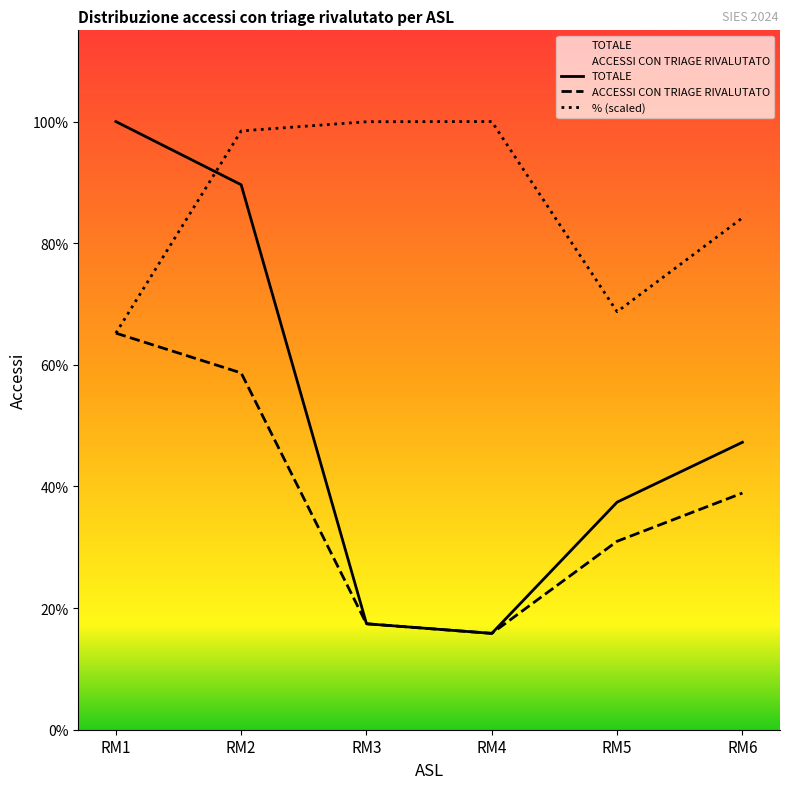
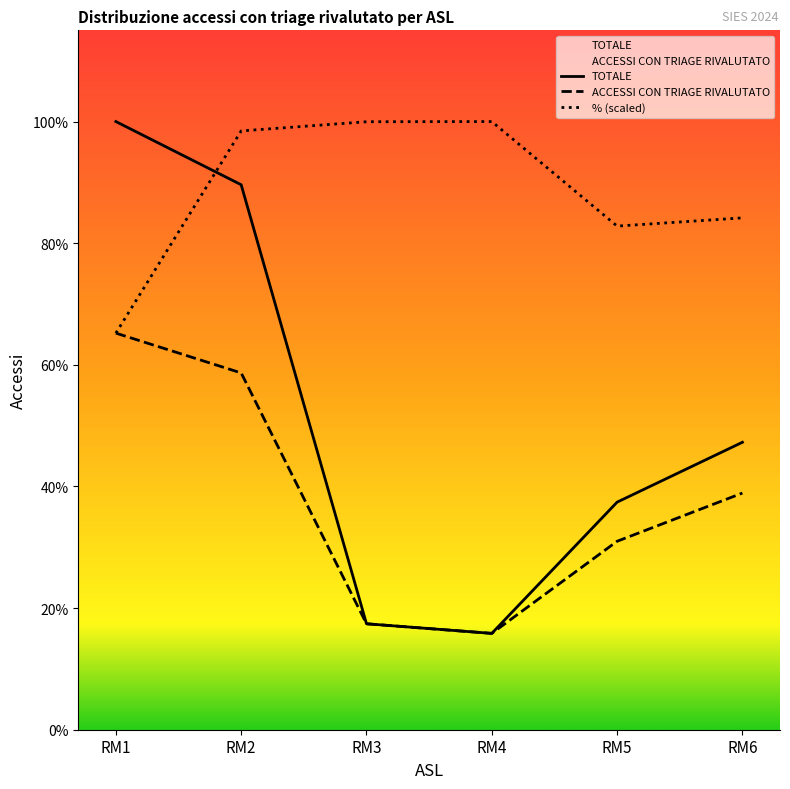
  {
    "% (scaled)": {
      "RM2": "98%",
      "RM3": "100%",
      "RM4": "100%",
-     "RM5": "69%",
+     "RM5": "83%",
      "RM6": "84%"
    }
  }
